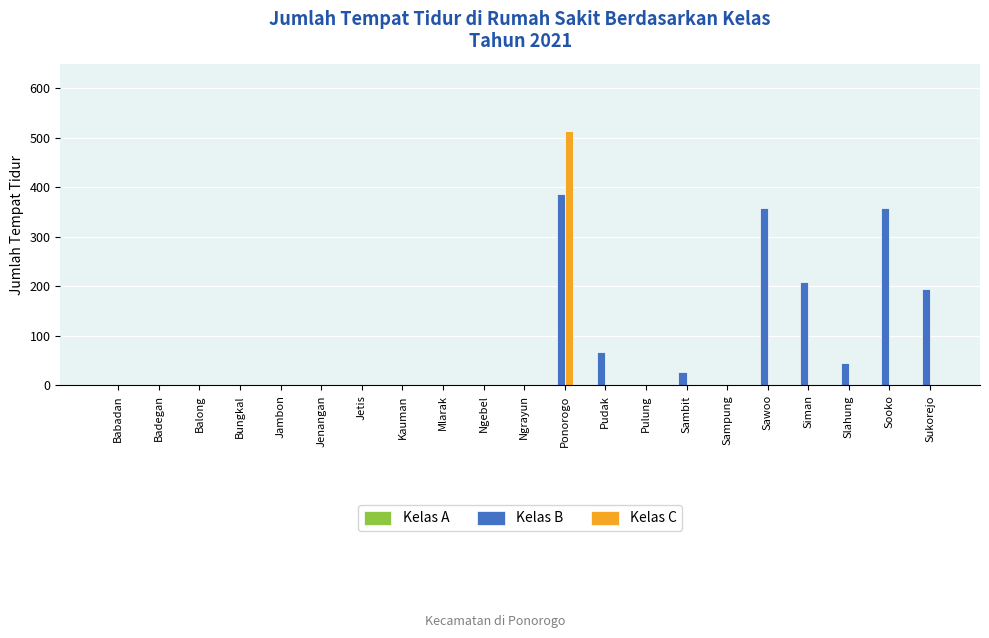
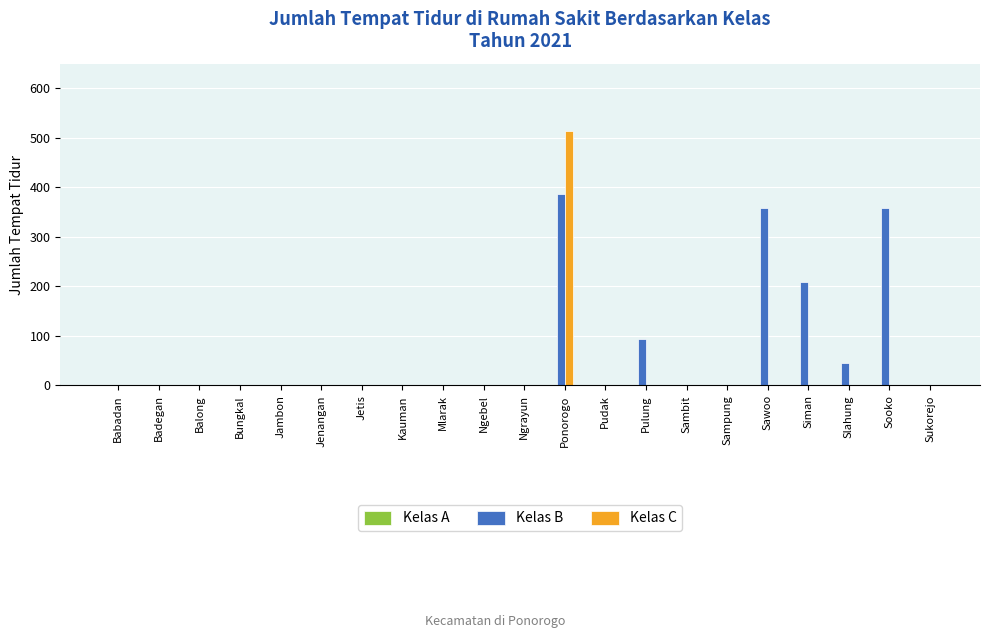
  {
    "Kelas A": {
      "Babadan": 0,
      "Badegan": 0,
      "Balong": 0,
      "Bungkal": 0,
      "Jambon": 0,
      "Jenangan": 0,
      "Jetis": 0,
      "Kauman": 0,
      "Mlarak": 0,
      "Ngebel": 0,
      "Ngrayun": 0,
      "Ponorogo": 0,
      "Pudak": 0,
      "Pulung": 0,
      "Sambit": 0,
      "Sampung": 0,
      "Sawoo": 0,
      "Siman": 0,
      "Slahung": 0,
      "Sooko": 0,
      "Sukorejo": 0
    },
    "Kelas B": {
      "Babadan": 0,
      "Badegan": 0,
      "Balong": 0,
      "Bungkal": 0,
      "Jambon": 0,
      "Jenangan": 0,
      "Jetis": 0,
      "Kauman": 0,
      "Mlarak": 0,
      "Ngebel": 0,
      "Ngrayun": 0,
      "Ponorogo": 390,
-     "Pudak": 70,
-     "Pulung": 0,
-     "Sambit": 30,
+     "Pudak": 0,
+     "Pulung": 90,
+     "Sambit": 0,
      "Sampung": 0,
      "Sawoo": 360,
      "Siman": 210,
      "Slahung": 50,
      "Sooko": 360,
-     "Sukorejo": 200
+     "Sukorejo": 0
    },
    "Kelas C": {
      "Babadan": 0,
      "Badegan": 0,
      "Balong": 0,
      "Bungkal": 0,
      "Jambon": 0,
      "Jenangan": 0,
      "Jetis": 0,
      "Kauman": 0,
      "Mlarak": 0,
      "Ngebel": 0,
      "Ngrayun": 0,
      "Ponorogo": 510,
      "Pudak": 0,
      "Pulung": 0,
      "Sambit": 0,
      "Sampung": 0,
      "Sawoo": 0,
      "Siman": 0,
      "Slahung": 0,
      "Sooko": 0,
      "Sukorejo": 0
    }
  }
